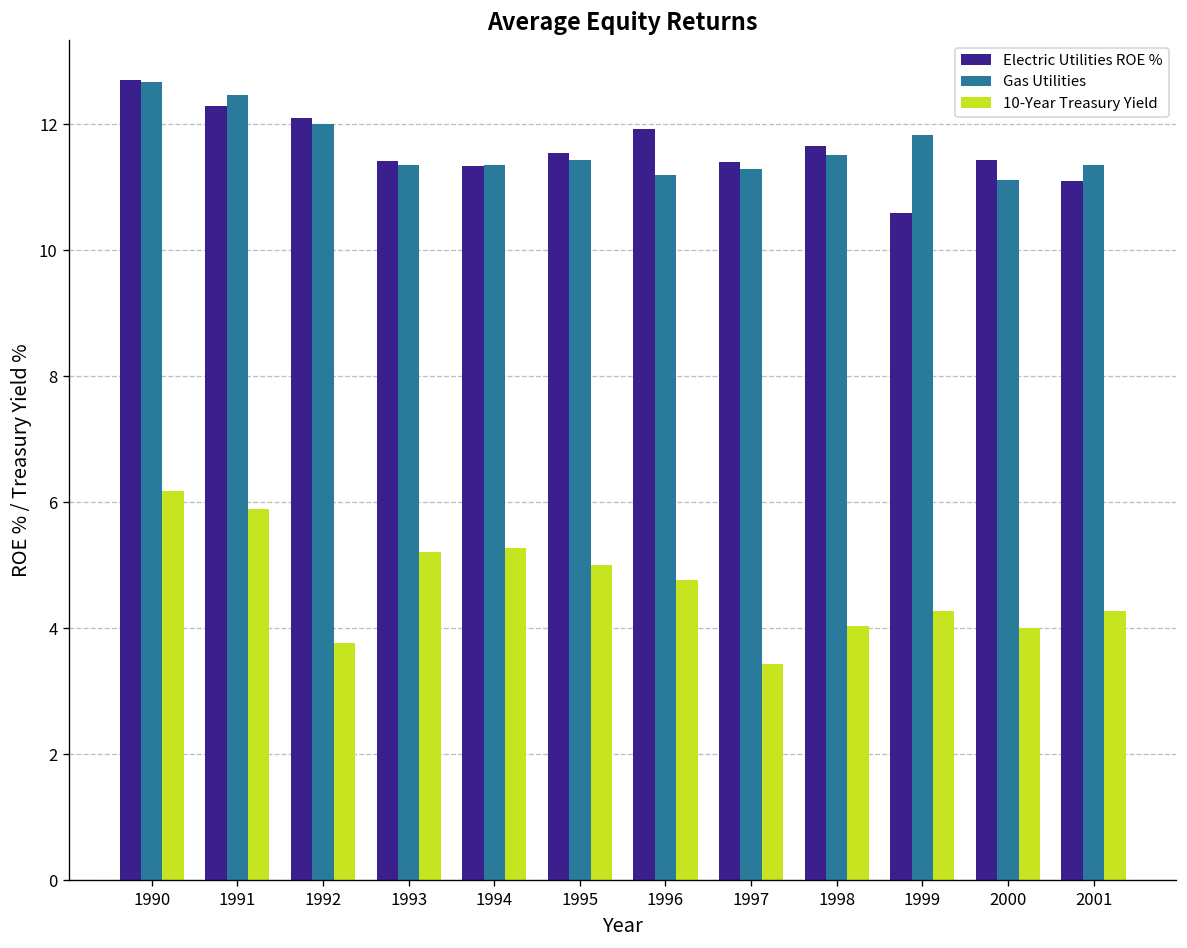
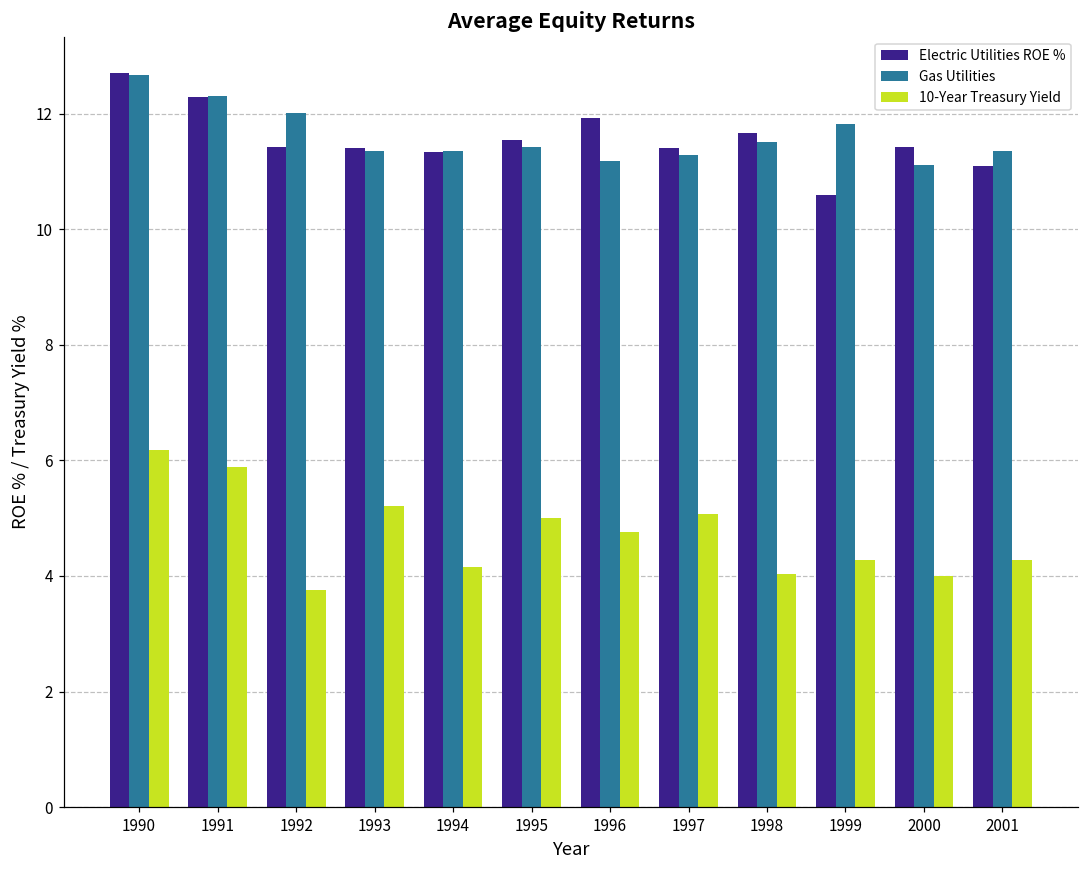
  {
    "Electric Utilities ROE %": {
      "1990": 12.7,
      "1991": 12.3,
-     "1992": 12.1,
+     "1992": 11.4,
      "1993": 11.4,
      "1994": 11.3,
      "1995": 11.6,
      "1996": 11.9,
      "1997": 11.4,
      "1998": 11.7,
      "1999": 10.6,
      "2000": 11.4,
      "2001": 11.1
    },
    "Gas Utilities": {
      "1990": 12.7,
-     "1991": 12.5,
+     "1991": 12.3,
      "1992": 12.0,
      "1993": 11.4,
      "1994": 11.4,
      "1995": 11.4,
      "1996": 11.2,
      "1997": 11.3,
      "1998": 11.5,
      "1999": 11.8,
      "2000": 11.1,
      "2001": 11.4
    },
    "10-Year Treasury Yield": {
      "1990": 6.2,
      "1991": 5.9,
      "1992": 3.8,
      "1993": 5.2,
-     "1994": 5.3,
+     "1994": 4.2,
      "1995": 5.0,
      "1996": 4.8,
-     "1997": 3.4,
+     "1997": 5.1,
      "1998": 4.0,
      "1999": 4.3,
      "2000": 4.0,
      "2001": 4.3
    }
  }
